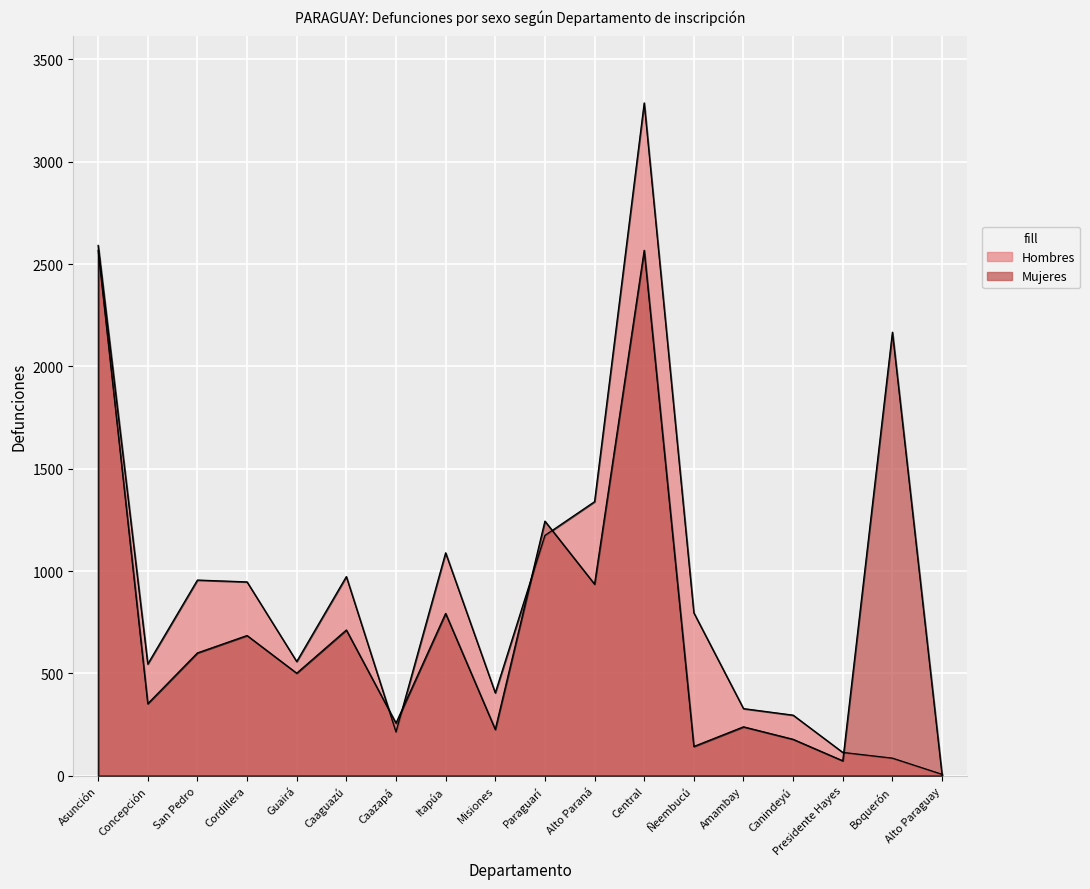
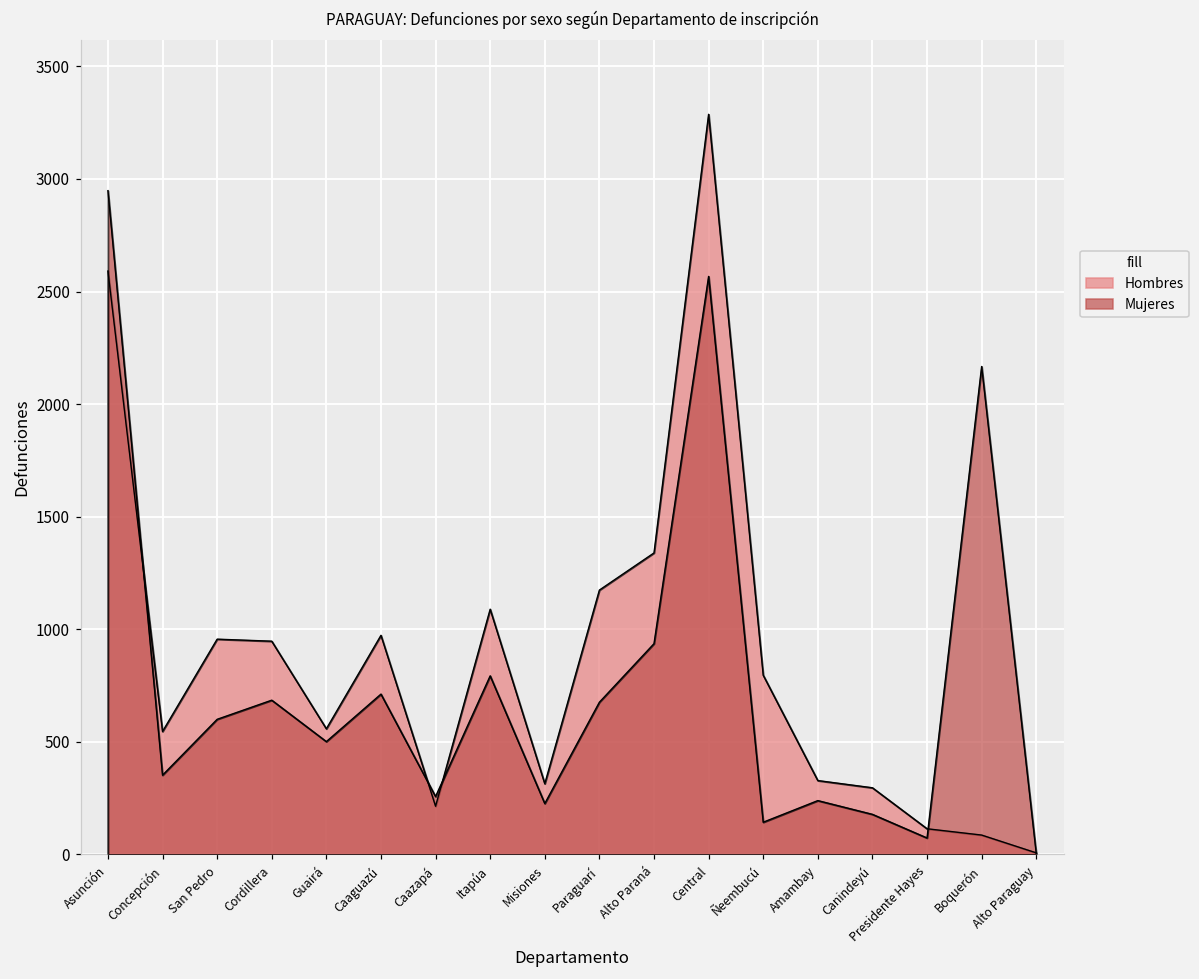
  {
    "Hombres": {
      "Asunción": 2590,
      "Concepción": 550,
      "San Pedro": 960,
      "Cordillera": 950,
      "Guairá": 560,
      "Caaguazú": 970,
      "Caazapá": 210,
      "Itapúa": 1090,
-     "Misiones": 410,
+     "Misiones": 310,
      "Paraguarí": 1170,
      "Alto Paraná": 1340,
      "Central": 3290,
      "Ñeembucú": 800,
      "Amambay": 330,
      "Canindeyú": 300,
      "Presidente Hayes": 110,
      "Boquerón": 90
    },
    "Mujeres": {
-     "Asunción": 2570,
+     "Asunción": 2950,
      "Concepción": 350,
      "San Pedro": 600,
      "Cordillera": 690,
      "Guairá": 500,
      "Caaguazú": 710,
      "Caazapá": 260,
      "Itapúa": 790,
      "Misiones": 230,
-     "Paraguarí": 1240,
+     "Paraguarí": 680,
      "Alto Paraná": 940,
      "Central": 2570,
      "Ñeembucú": 140,
      "Amambay": 240,
      "Canindeyú": 180,
      "Presidente Hayes": 70,
      "Boquerón": 2170
    }
  }
